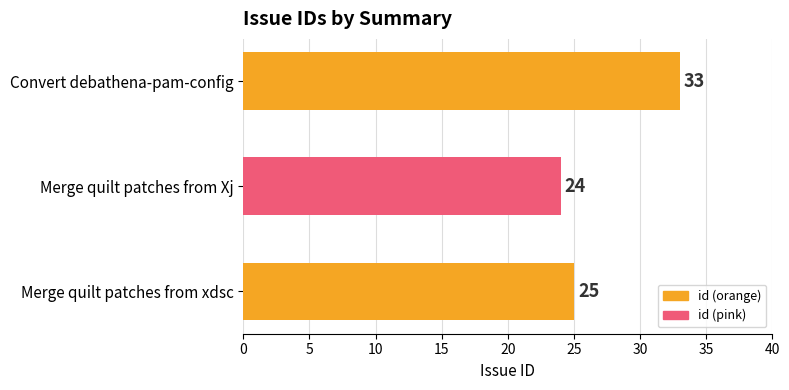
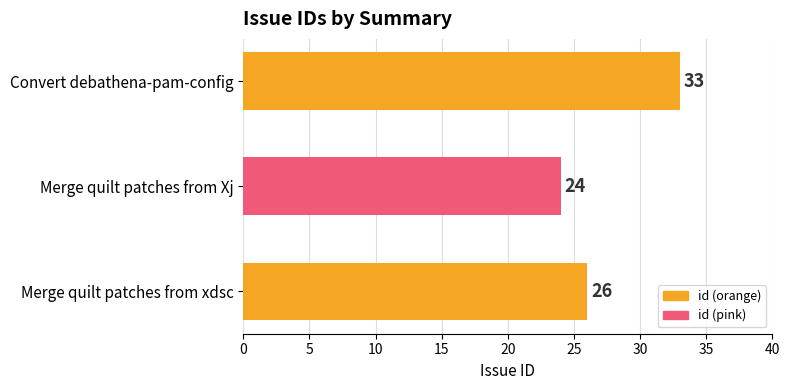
  {
    "Convert debathena-pam-config": 33,
    "Merge quilt patches from Xj": 24,
-   "Merge quilt patches from xdsc": 25
+   "Merge quilt patches from xdsc": 26
  }
